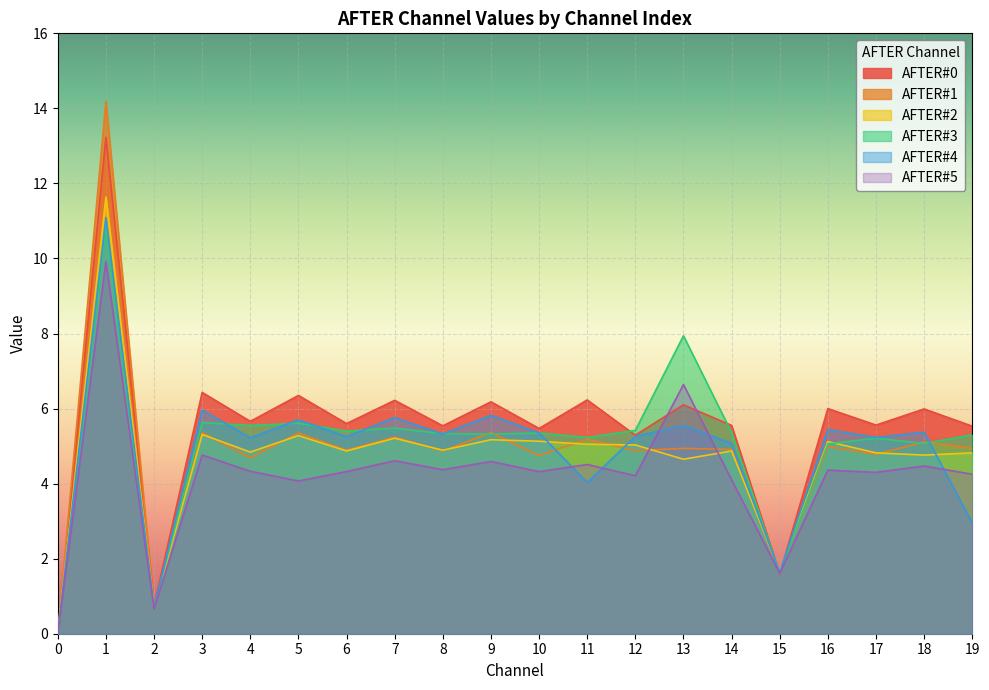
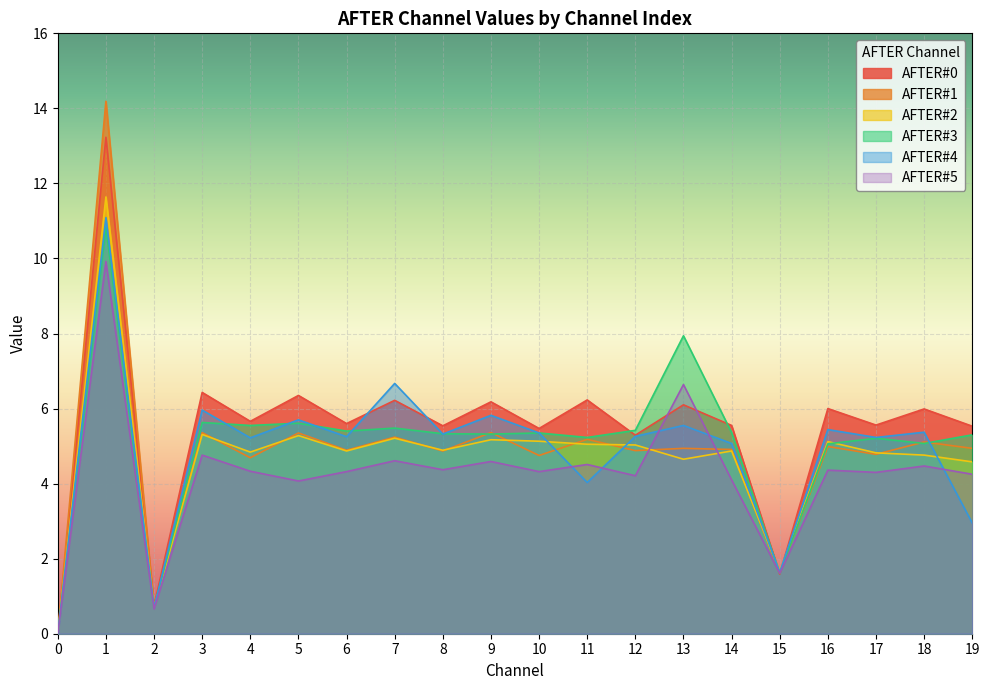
  {
    "AFTER#2": {
      "1": 11.6,
      "4": 4.8,
      "5": 5.3,
      "9": 5.2,
      "10": 5.1,
      "11": 5.1,
      "12": 5.0,
      "13": 4.7,
      "18": 4.8,
-     "19": 4.8
+     "19": 4.6
    },
    "AFTER#3": {
      "1": 10.8,
      "3": 5.6,
      "4": 5.6,
      "5": 5.6,
      "6": 5.4,
      "7": 5.5,
      "12": 5.4,
      "13": 7.9,
      "14": 5.4,
      "19": 5.3
    },
    "AFTER#4": {
      "1": 11.1,
      "3": 6.0,
      "4": 5.2,
      "5": 5.7,
      "6": 5.3,
-     "7": 5.8,
+     "7": 6.7,
      "9": 5.8,
      "11": 4.0,
      "13": 5.6,
      "14": 5.1,
      "16": 5.4,
      "18": 5.4,
      "19": 3.0
    },
    "AFTER#5": {
      "1": 9.9,
      "3": 4.8,
      "4": 4.3,
      "5": 4.1,
      "6": 4.3,
      "7": 4.6,
      "8": 4.4,
      "9": 4.6,
      "10": 4.3,
      "11": 4.5,
      "12": 4.2,
      "13": 6.6,
      "14": 4.1,
      "16": 4.4,
      "17": 4.3,
      "18": 4.5,
      "19": 4.3
    }
  }
